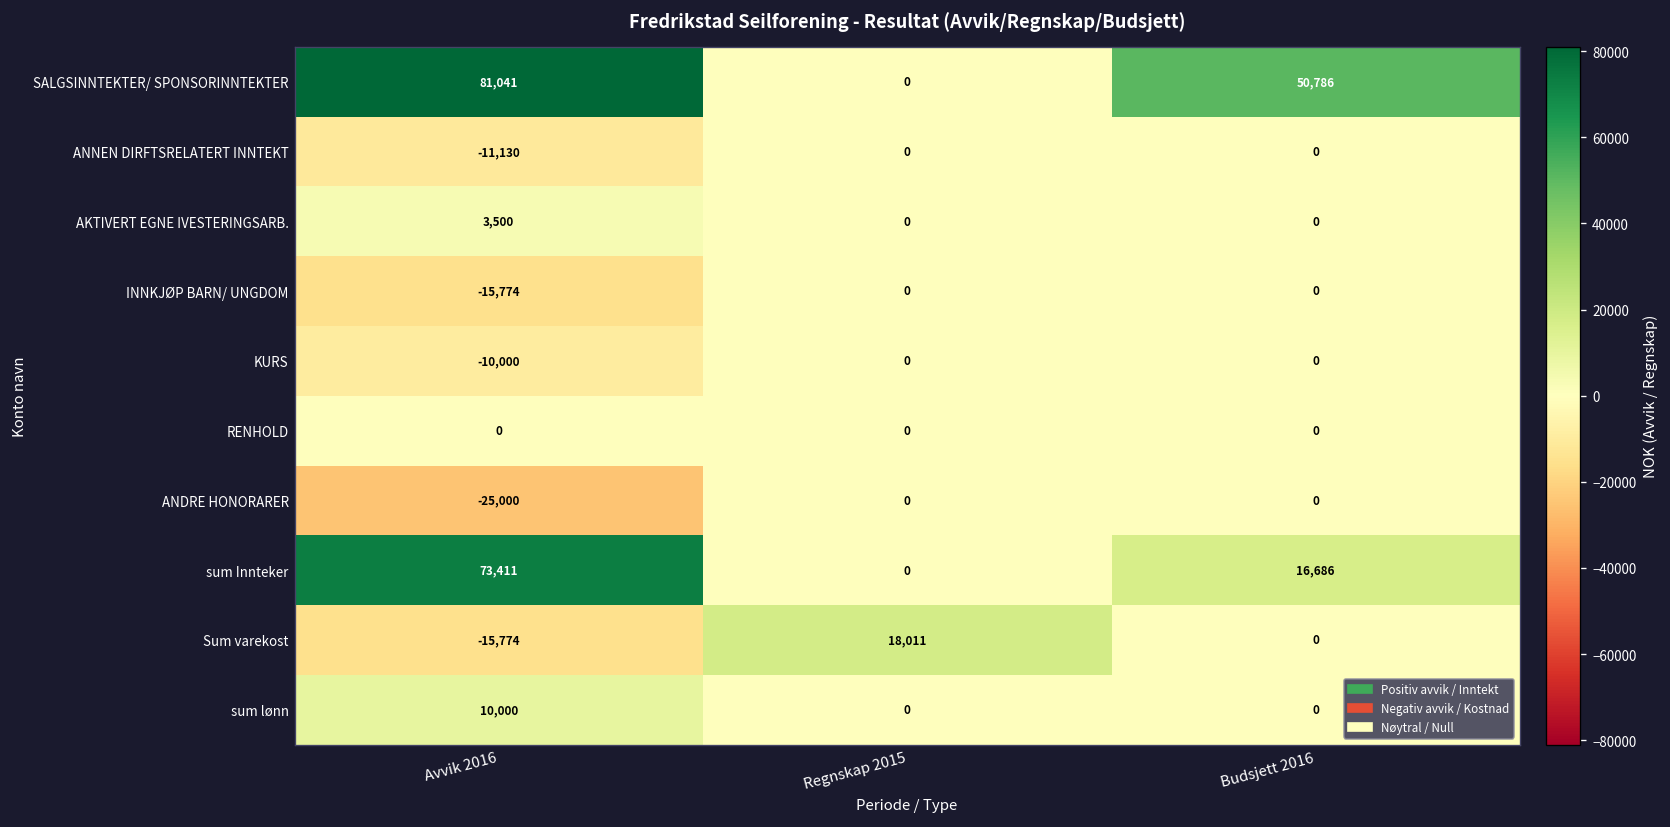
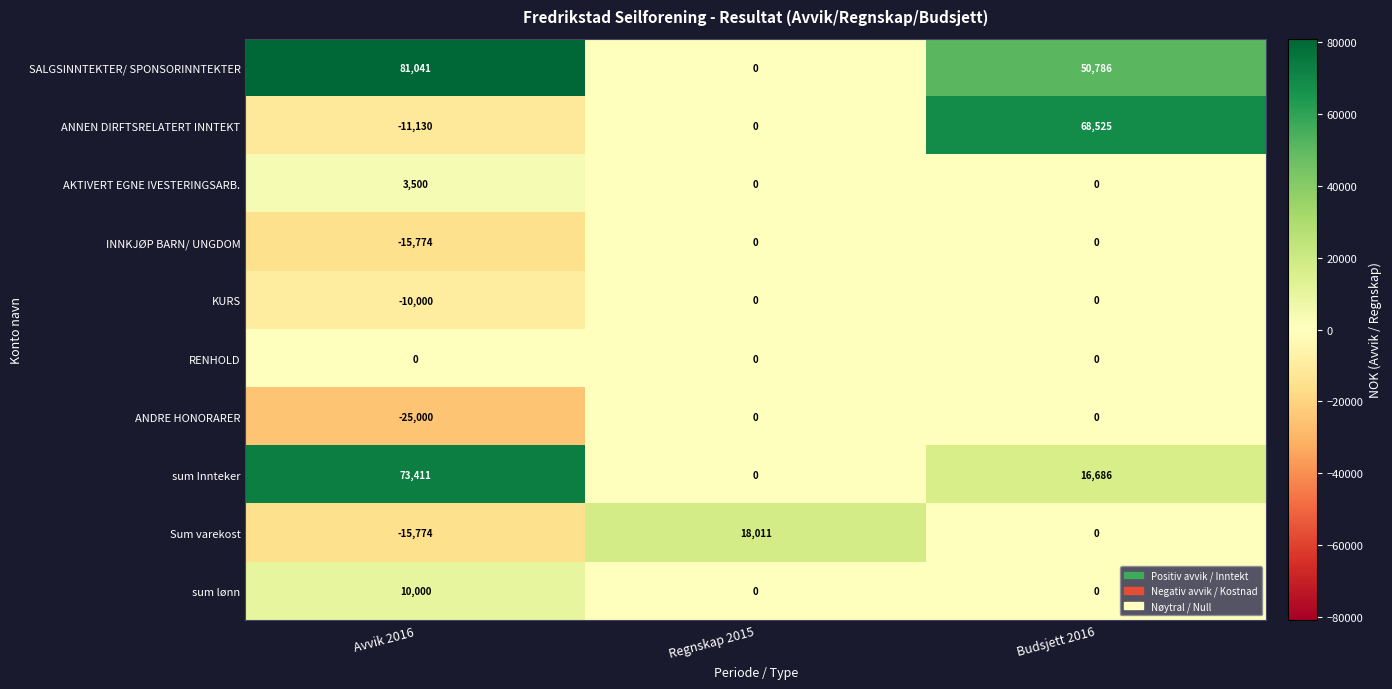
  {
    "SALGSINNTEKTER/ SPONSORINNTEKTER": {
      "Avvik 2016": "81,041",
      "Regnskap 2015": "0",
      "Budsjett 2016": "50,786"
    },
    "ANNEN DIRFTSRELATERT INNTEKT": {
      "Avvik 2016": "-11,130",
      "Regnskap 2015": "0",
-     "Budsjett 2016": "0"
+     "Budsjett 2016": "68,525"
    },
    "AKTIVERT EGNE IVESTERINGSARB.": {
      "Avvik 2016": "3,500",
      "Regnskap 2015": "0",
      "Budsjett 2016": "0"
    },
    "INNKJØP BARN/ UNGDOM": {
      "Avvik 2016": "-15,774",
      "Regnskap 2015": "0",
      "Budsjett 2016": "0"
    },
    "KURS": {
      "Avvik 2016": "-10,000",
      "Regnskap 2015": "0",
      "Budsjett 2016": "0"
    },
    "RENHOLD": {
      "Avvik 2016": "0",
      "Regnskap 2015": "0",
      "Budsjett 2016": "0"
    },
    "ANDRE HONORARER": {
      "Avvik 2016": "-25,000",
      "Regnskap 2015": "0",
      "Budsjett 2016": "0"
    },
    "sum Innteker": {
      "Avvik 2016": "73,411",
      "Regnskap 2015": "0",
      "Budsjett 2016": "16,686"
    },
    "Sum varekost": {
      "Avvik 2016": "-15,774",
      "Regnskap 2015": "18,011",
      "Budsjett 2016": "0"
    },
    "sum lønn": {
      "Avvik 2016": "10,000",
      "Regnskap 2015": "0",
      "Budsjett 2016": "0"
    }
  }
